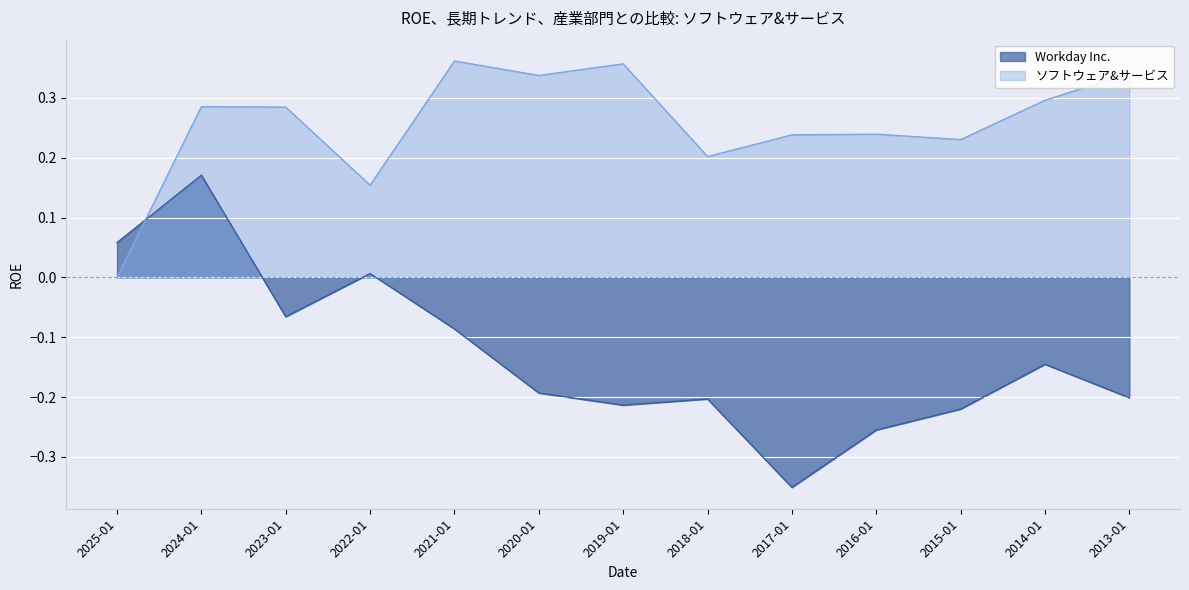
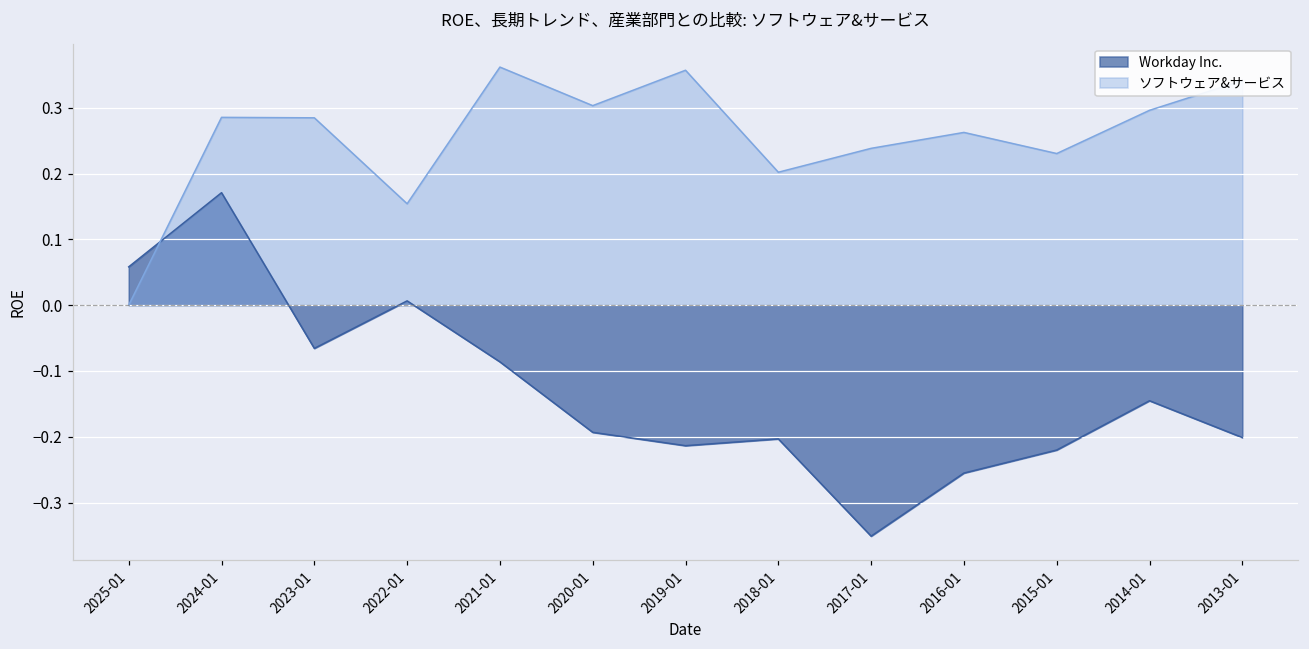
  {
    "ソフトウェア&サービス": {
      "2025-01": 0.00,
      "2024-01": 0.29,
      "2023-01": 0.28,
      "2022-01": 0.15,
      "2021-01": 0.36,
-     "2020-01": 0.34,
+     "2020-01": 0.30,
      "2019-01": 0.36,
      "2018-01": 0.20,
      "2017-01": 0.24,
-     "2016-01": 0.24,
+     "2016-01": 0.26,
      "2015-01": 0.23,
      "2014-01": 0.30
    }
  }
